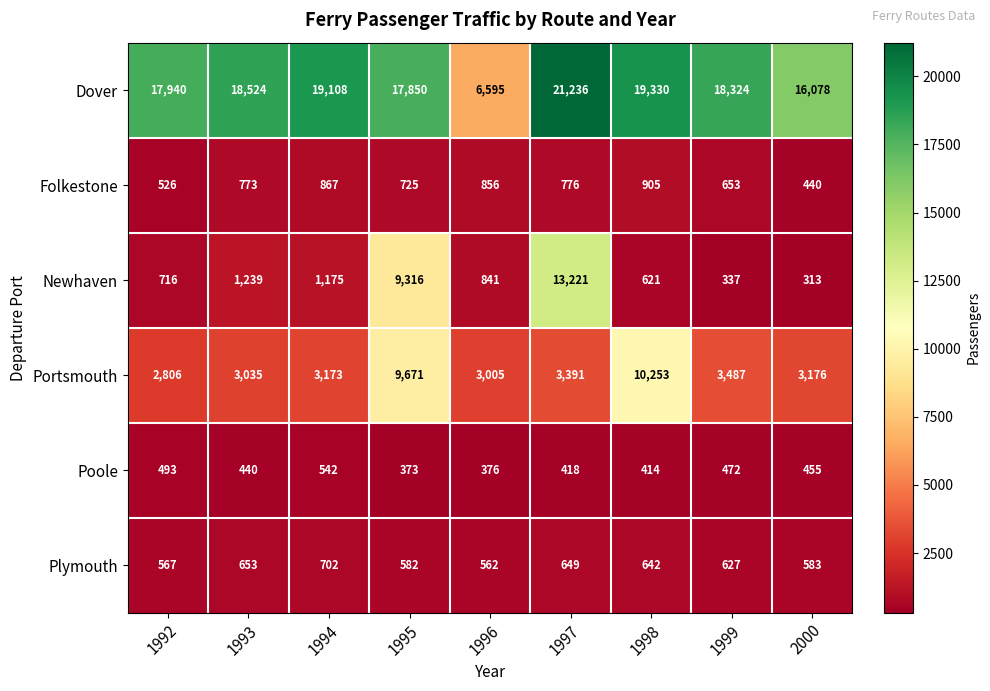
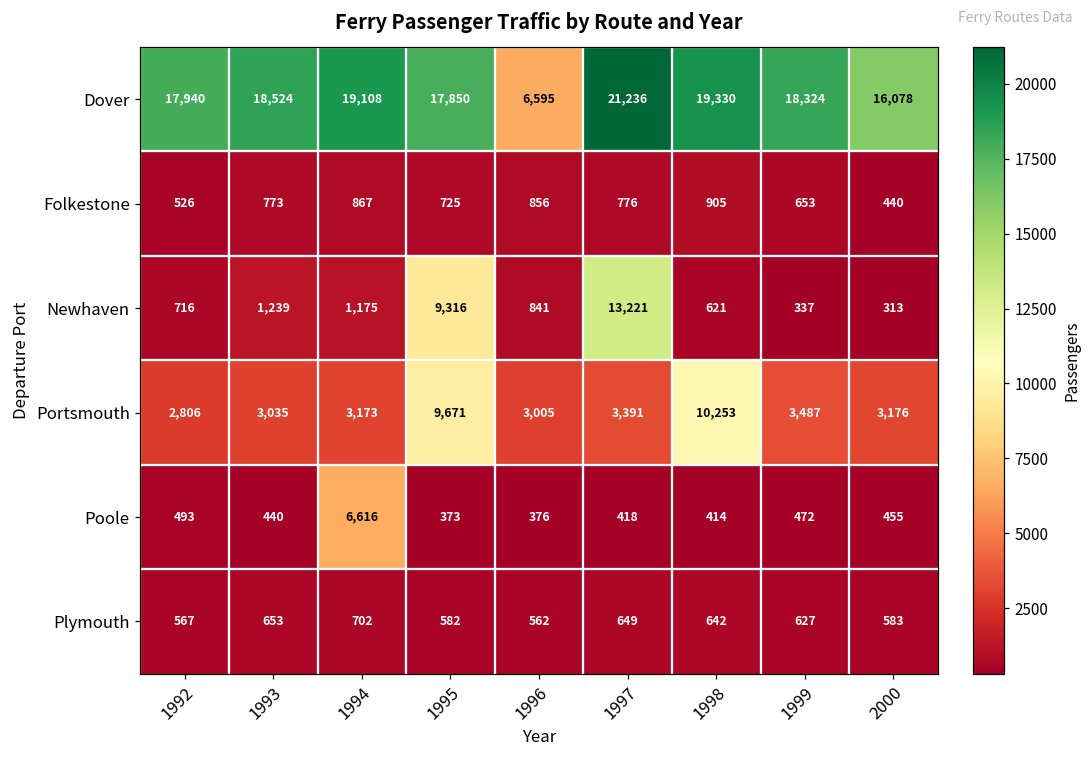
  {
    "Dover": {
      "1992": "17,940",
      "1993": "18,524",
      "1994": "19,108",
      "1995": "17,850",
      "1996": "6,595",
      "1997": "21,236",
      "1998": "19,330",
      "1999": "18,324",
      "2000": "16,078"
    },
    "Folkestone": {
      "1992": "526",
      "1993": "773",
      "1994": "867",
      "1995": "725",
      "1996": "856",
      "1997": "776",
      "1998": "905",
      "1999": "653",
      "2000": "440"
    },
    "Newhaven": {
      "1992": "716",
      "1993": "1,239",
      "1994": "1,175",
      "1995": "9,316",
      "1996": "841",
      "1997": "13,221",
      "1998": "621",
      "1999": "337",
      "2000": "313"
    },
    "Portsmouth": {
      "1992": "2,806",
      "1993": "3,035",
      "1994": "3,173",
      "1995": "9,671",
      "1996": "3,005",
      "1997": "3,391",
      "1998": "10,253",
      "1999": "3,487",
      "2000": "3,176"
    },
    "Poole": {
      "1992": "493",
      "1993": "440",
-     "1994": "542",
+     "1994": "6,616",
      "1995": "373",
      "1996": "376",
      "1997": "418",
      "1998": "414",
      "1999": "472",
      "2000": "455"
    },
    "Plymouth": {
      "1992": "567",
      "1993": "653",
      "1994": "702",
      "1995": "582",
      "1996": "562",
      "1997": "649",
      "1998": "642",
      "1999": "627",
      "2000": "583"
    }
  }
